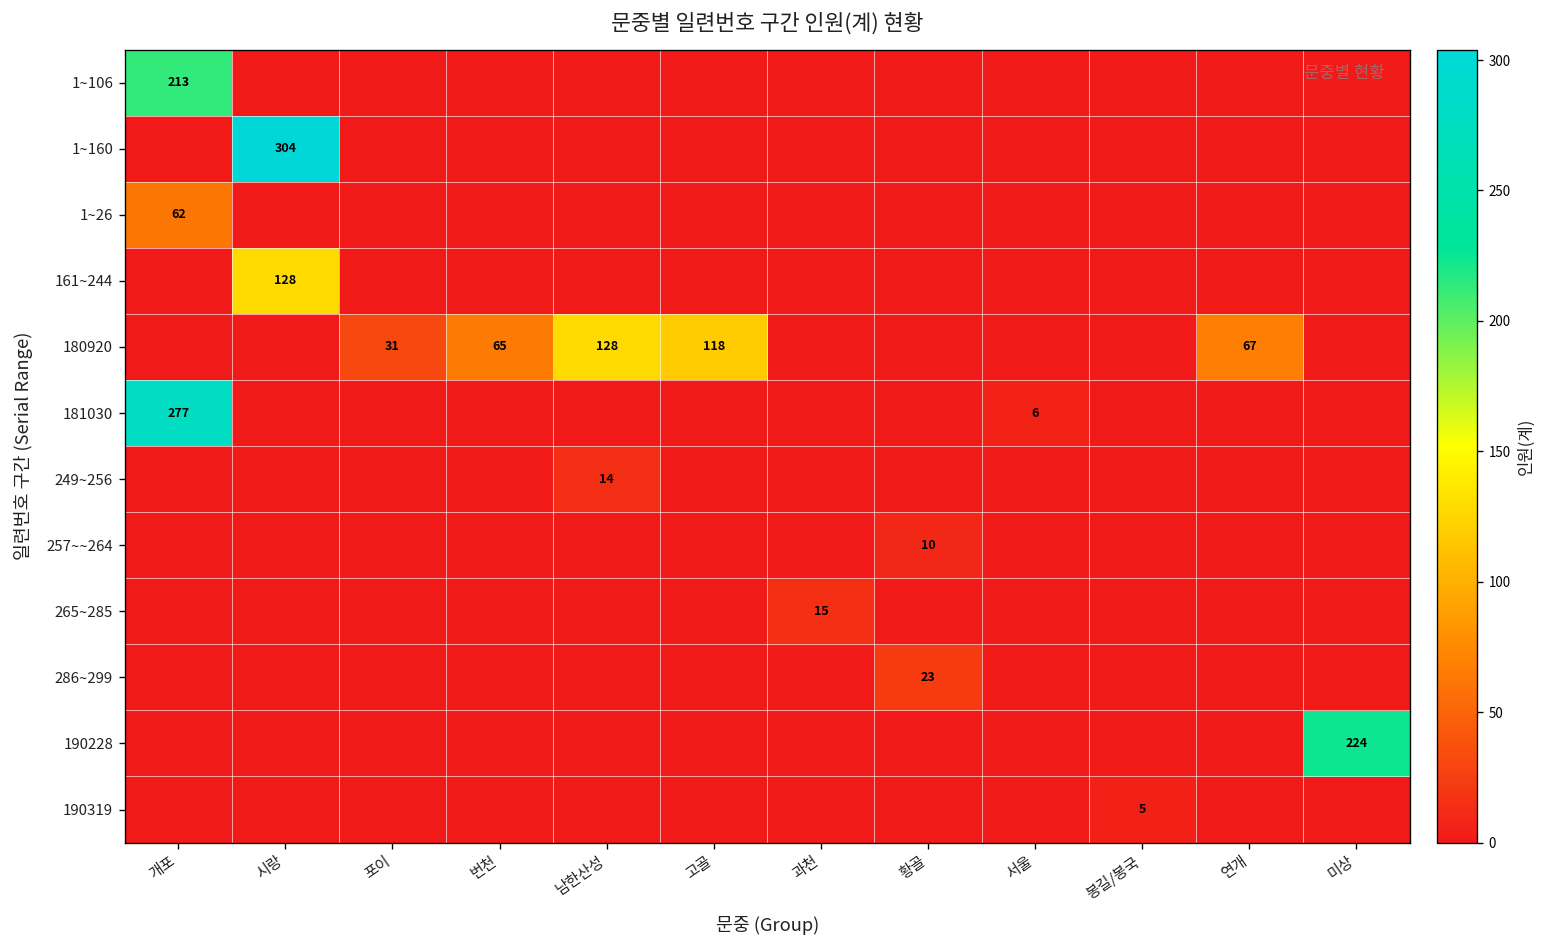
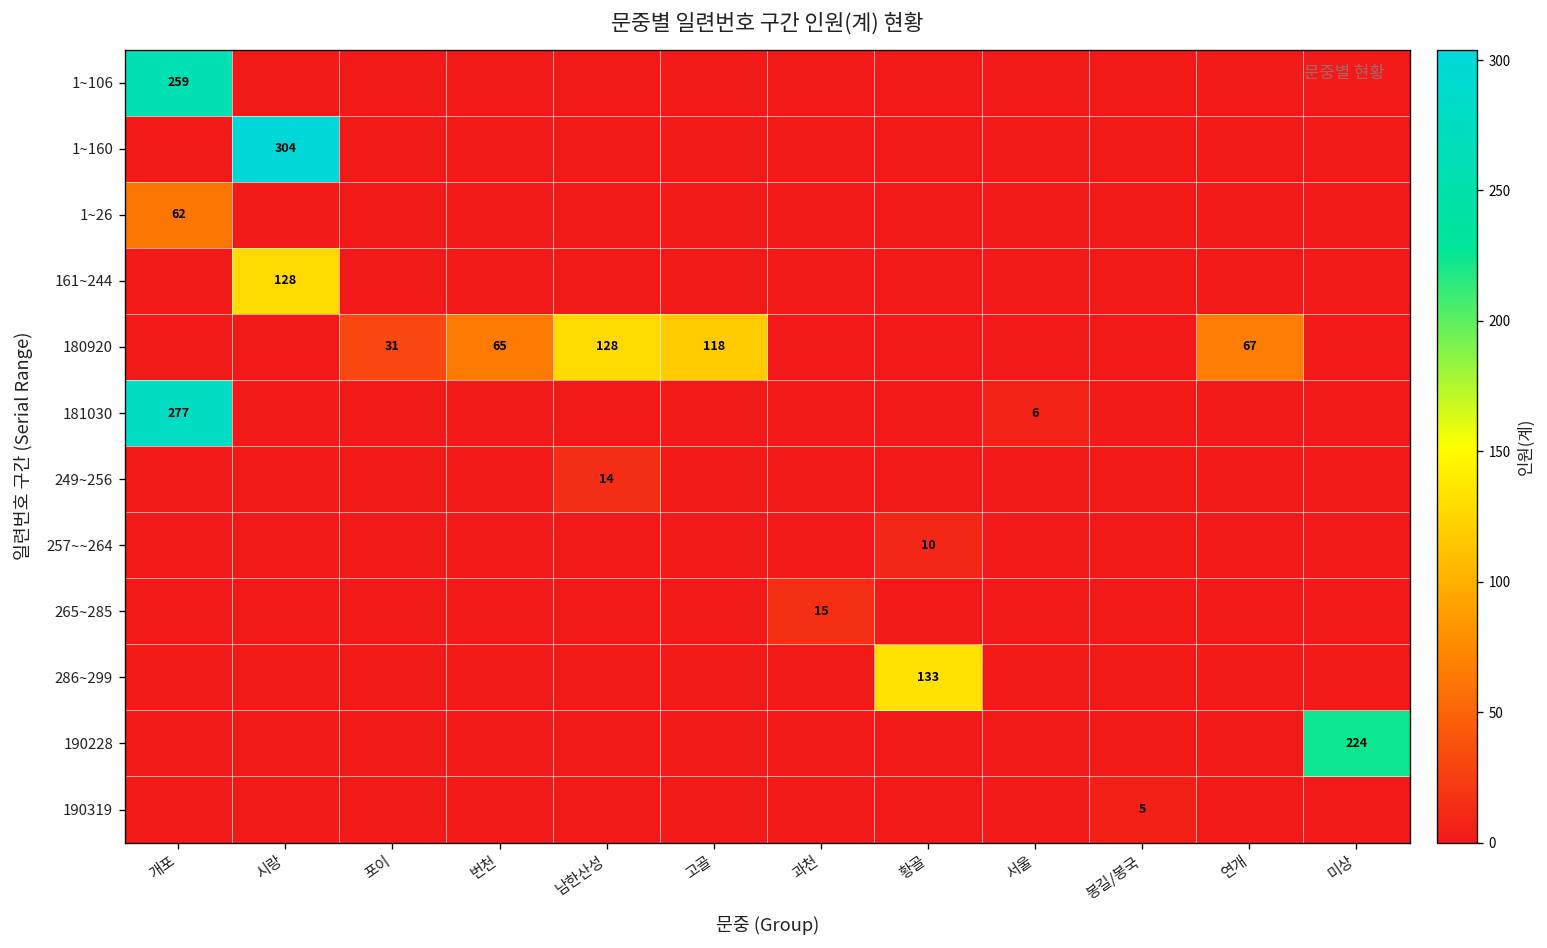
  {
    "1~106": {
-     "개포": 213
+     "개포": 259
    },
    "1~160": {
      "시랑": 304
    },
    "1~26": {
      "개포": 62
    },
    "161~244": {
      "시랑": 128
    },
    "180920": {
      "포이": 31,
      "번천": 65,
      "남한산성": 128,
      "고골": 118,
      "연개": 67
    },
    "181030": {
      "개포": 277,
      "서울": 6
    },
    "249~256": {
      "남한산성": 14
    },
    "257~~264": {
      "황골": 10
    },
    "265~285": {
      "과천": 15
    },
    "286~299": {
-     "황골": 23
+     "황골": 133
    },
    "190228": {
      "미상": 224
    },
    "190319": {
      "봉길/봉국": 5
    }
  }
